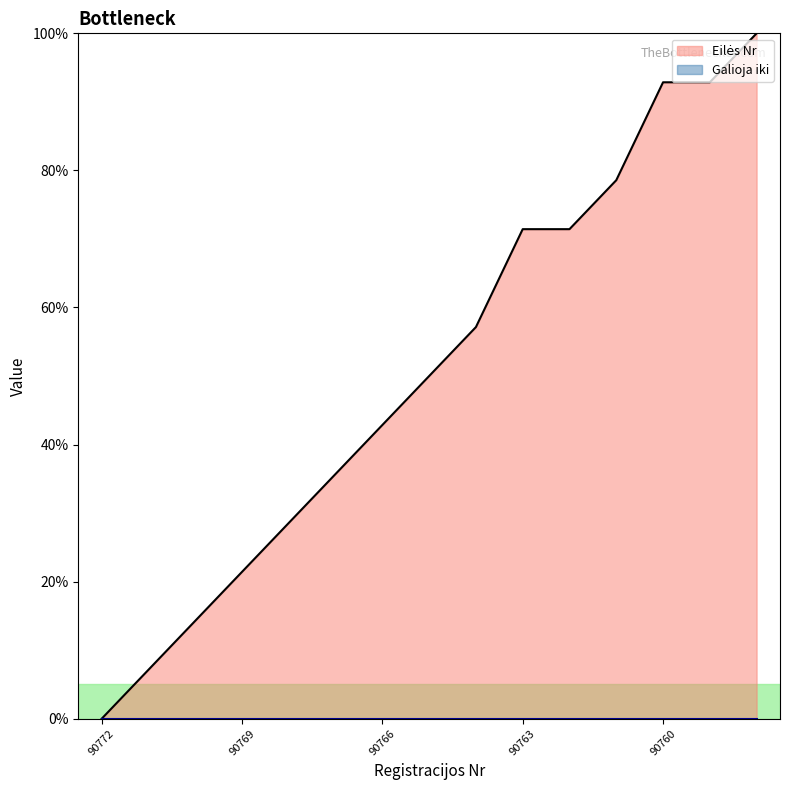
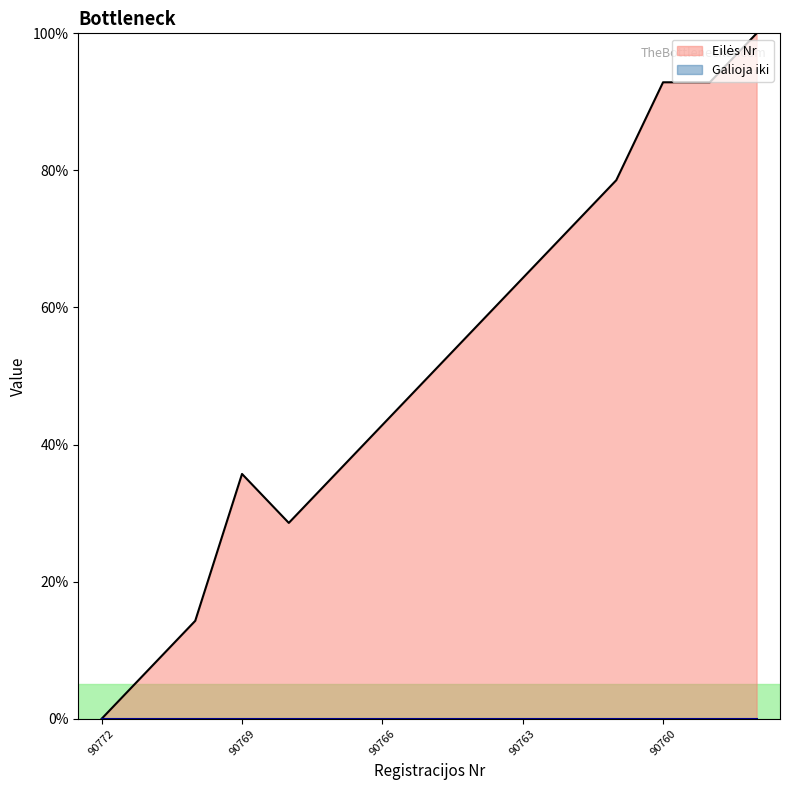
  {
    "Eilės Nr": {
-     "90769": "21%",
+     "90769": "36%",
      "90766": "43%",
-     "90763": "71%",
+     "90763": "64%",
      "90760": "93%"
    }
  }
